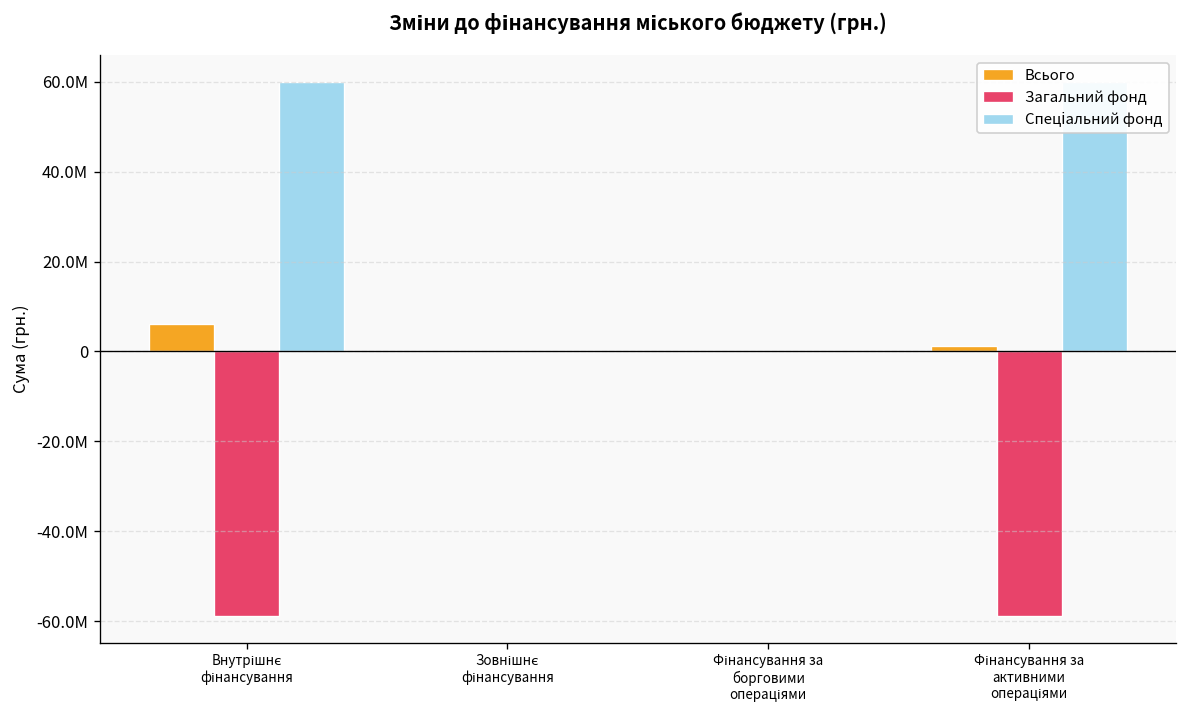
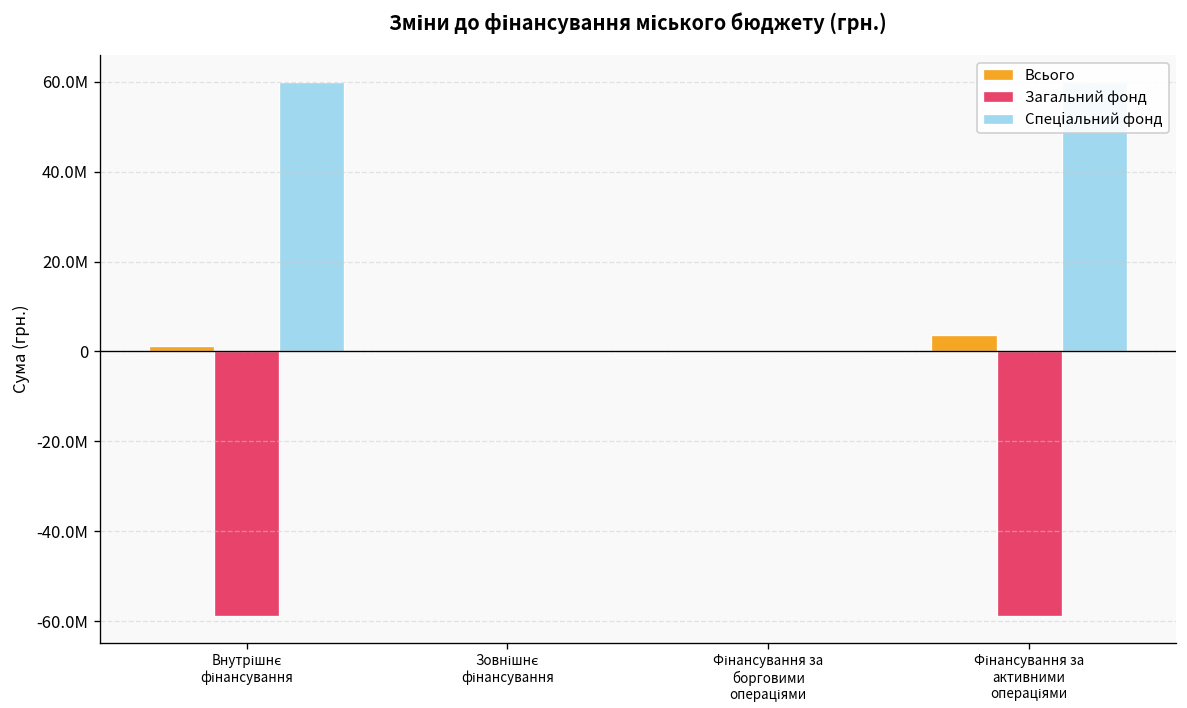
  {
    "Всього": {
-     "Внутрішнє фінансування": 6000000,
+     "Внутрішнє фінансування": 1000000,
      "Зовнішнє фінансування": 0,
      "Фінансування за борговими операціями": 0,
-     "Фінансування за активними операціями": 1000000
+     "Фінансування за активними операціями": 4000000
    },
    "Загальний фонд": {
      "Внутрішнє фінансування": -59000000,
      "Зовнішнє фінансування": 0,
      "Фінансування за борговими операціями": 0,
      "Фінансування за активними операціями": -59000000
    },
    "Спеціальний фонд": {
      "Внутрішнє фінансування": 60000000,
      "Зовнішнє фінансування": 0,
      "Фінансування за борговими операціями": 0
    }
  }
